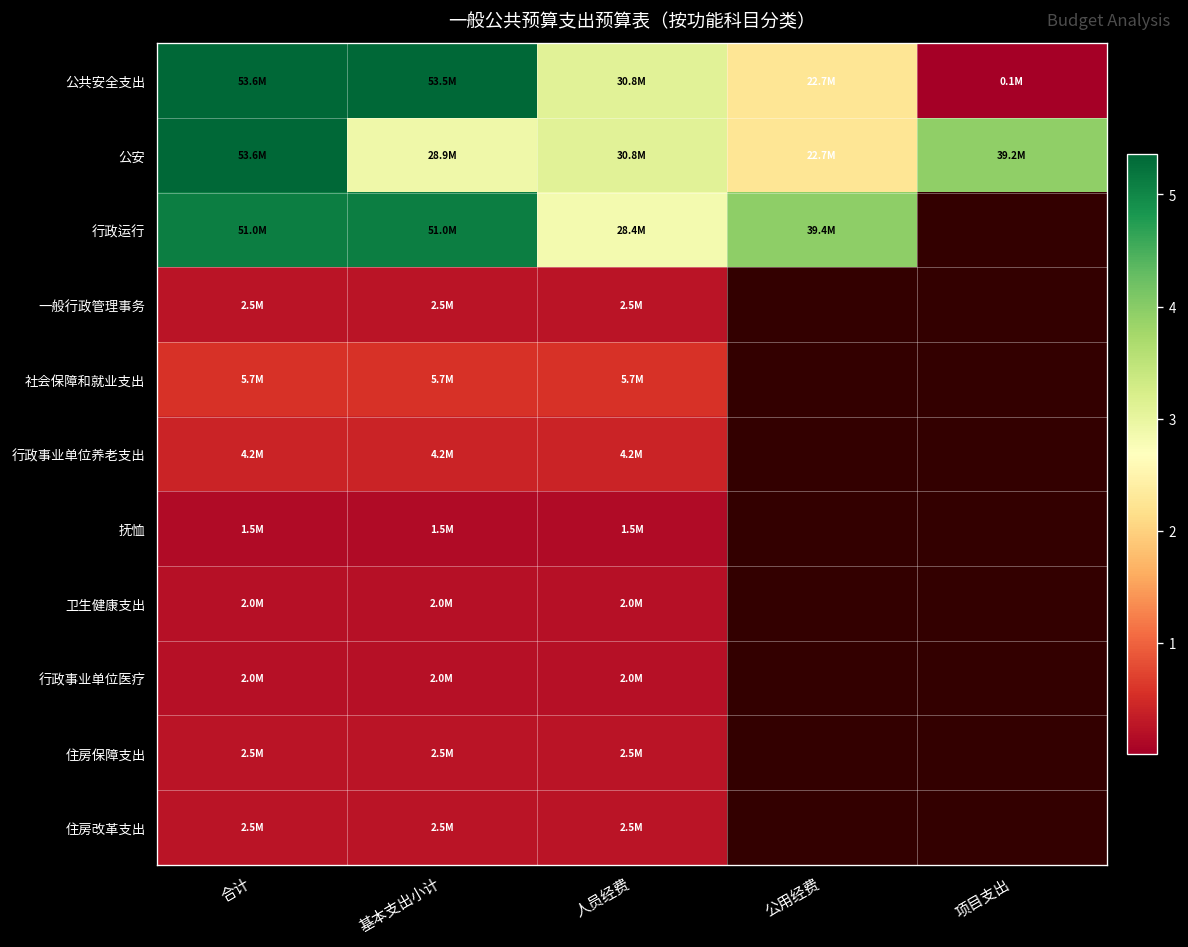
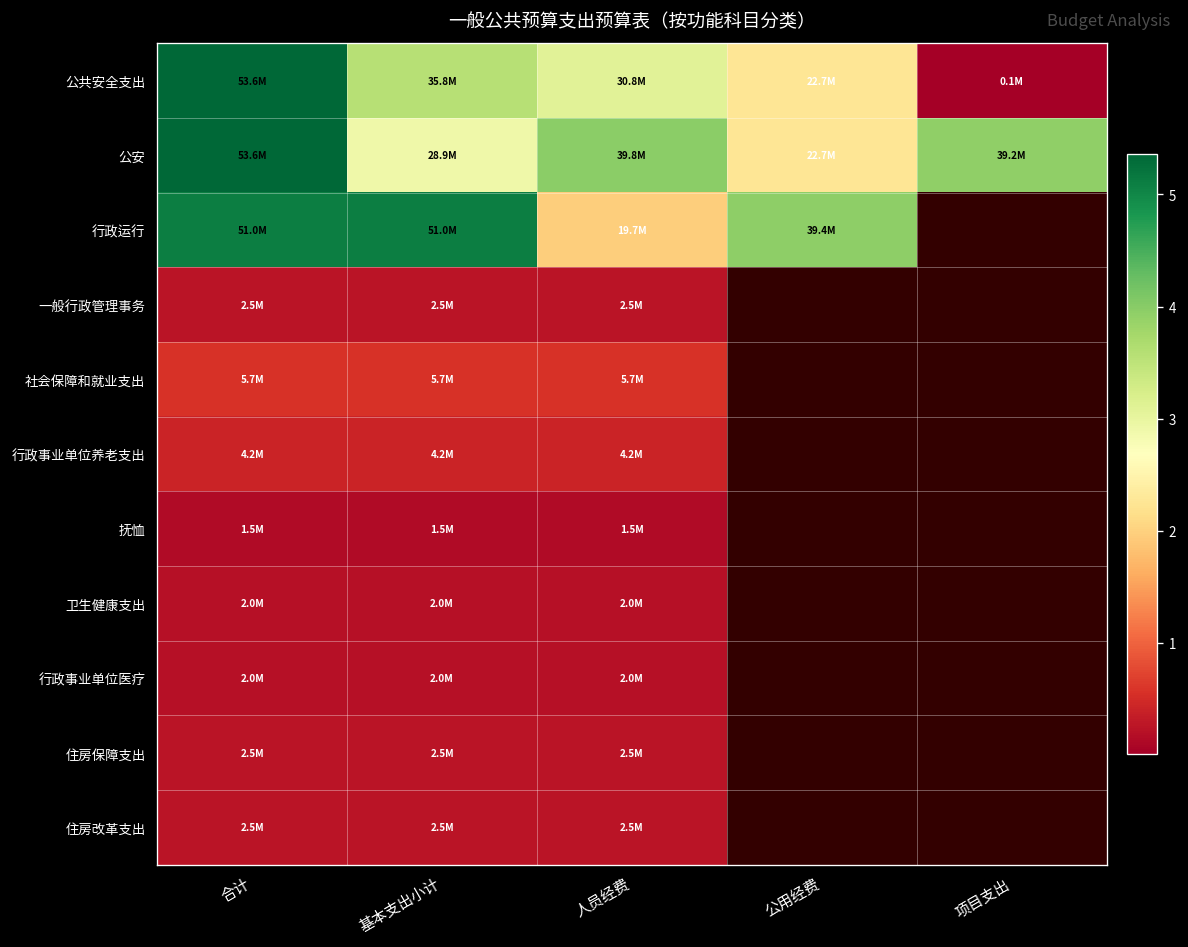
  {
    "公共安全支出": {
      "合计": "53.6M",
-     "基本支出小计": "53.5M",
+     "基本支出小计": "35.8M",
      "人员经费": "30.8M",
      "公用经费": "22.7M",
      "项目支出": "0.1M"
    },
    "公安": {
      "合计": "53.6M",
      "基本支出小计": "28.9M",
-     "人员经费": "30.8M",
+     "人员经费": "39.8M",
      "公用经费": "22.7M",
      "项目支出": "39.2M"
    },
    "行政运行": {
      "合计": "51.0M",
      "基本支出小计": "51.0M",
-     "人员经费": "28.4M",
+     "人员经费": "19.7M",
      "公用经费": "39.4M"
    },
    "一般行政管理事务": {
      "合计": "2.5M",
      "基本支出小计": "2.5M",
      "人员经费": "2.5M"
    },
    "社会保障和就业支出": {
      "合计": "5.7M",
      "基本支出小计": "5.7M",
      "人员经费": "5.7M"
    },
    "行政事业单位养老支出": {
      "合计": "4.2M",
      "基本支出小计": "4.2M",
      "人员经费": "4.2M"
    },
    "抚恤": {
      "合计": "1.5M",
      "基本支出小计": "1.5M",
      "人员经费": "1.5M"
    },
    "卫生健康支出": {
      "合计": "2.0M",
      "基本支出小计": "2.0M",
      "人员经费": "2.0M"
    },
    "行政事业单位医疗": {
      "合计": "2.0M",
      "基本支出小计": "2.0M",
      "人员经费": "2.0M"
    },
    "住房保障支出": {
      "合计": "2.5M",
      "基本支出小计": "2.5M",
      "人员经费": "2.5M"
    },
    "住房改革支出": {
      "合计": "2.5M",
      "基本支出小计": "2.5M",
      "人员经费": "2.5M"
    }
  }
